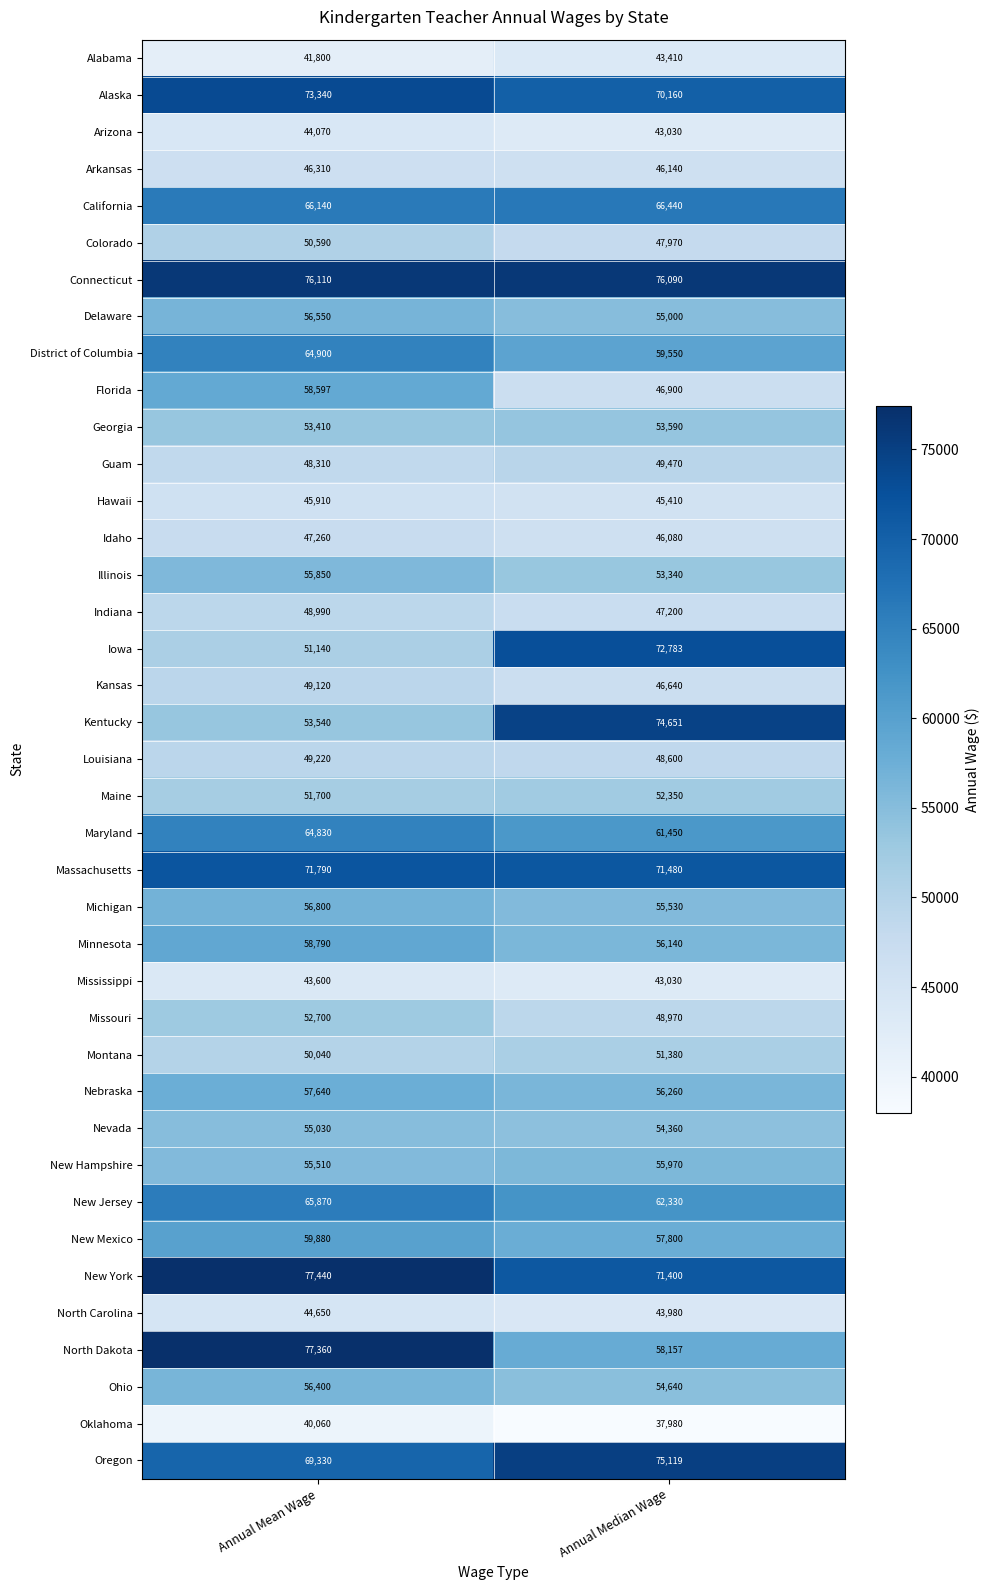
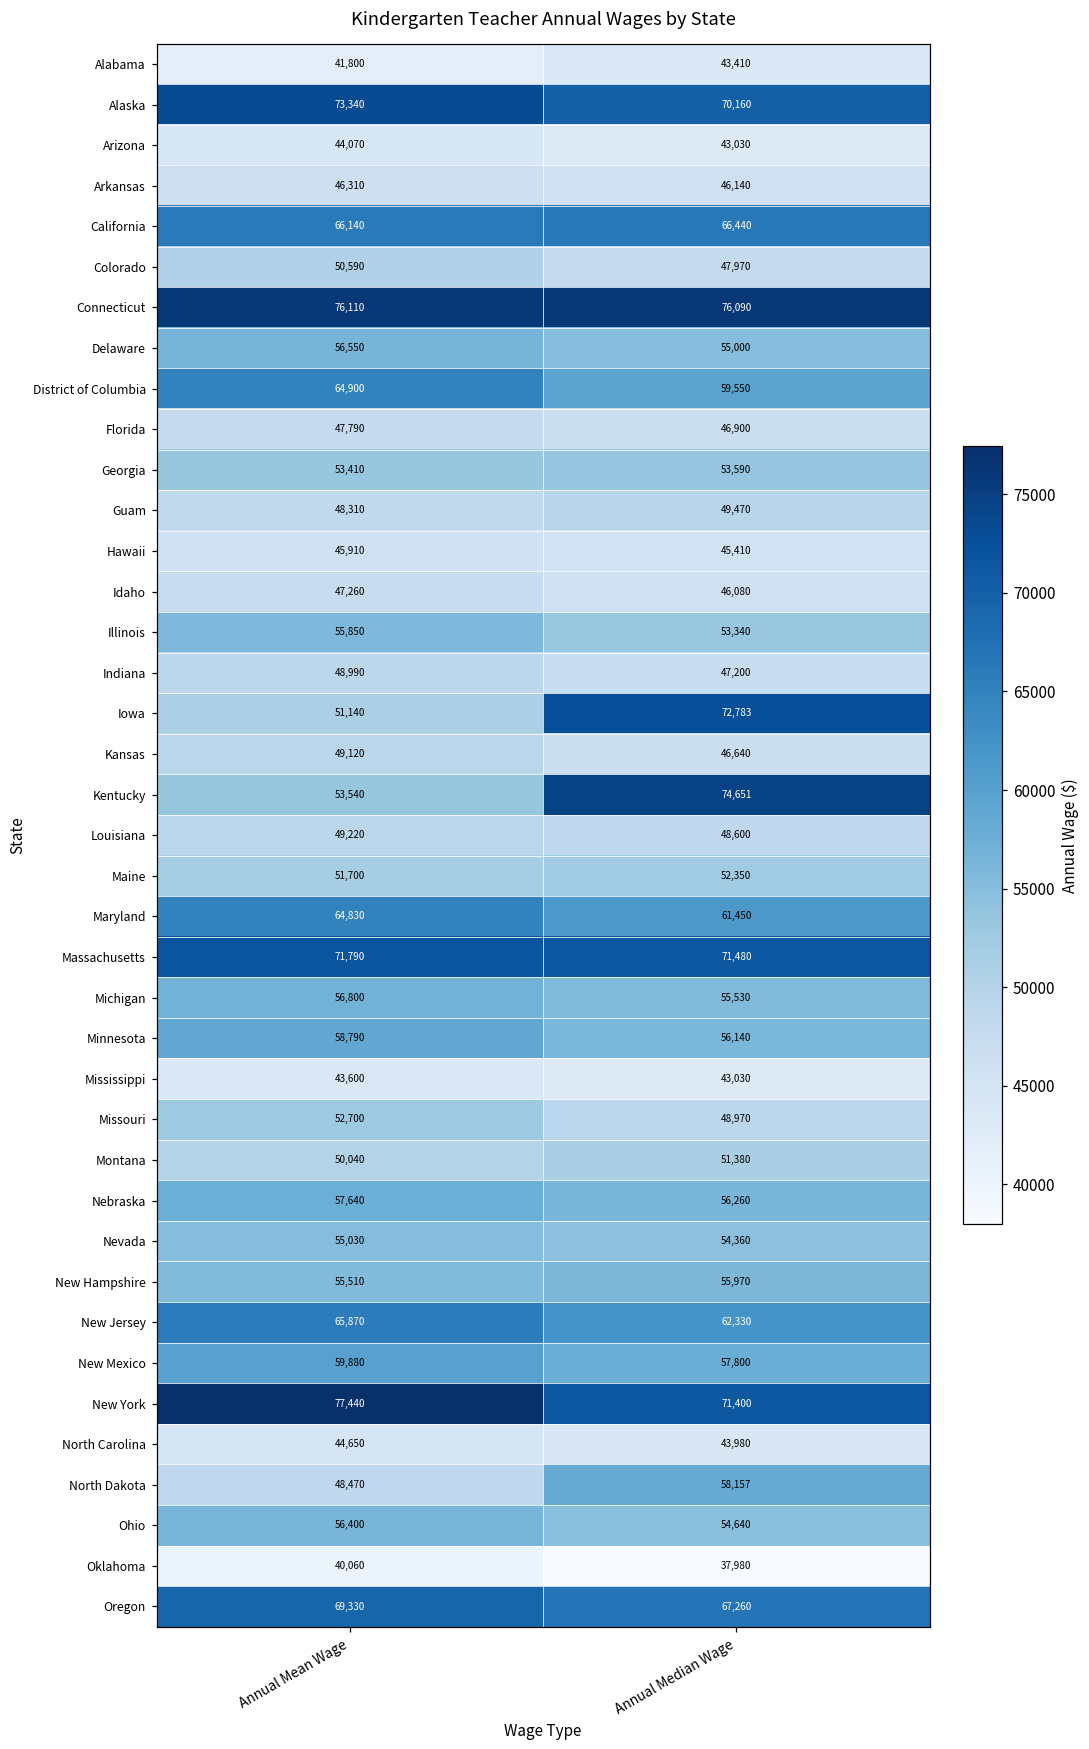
  {
    "Alabama": {
      "Annual Mean Wage": "41,800",
      "Annual Median Wage": "43,410"
    },
    "Alaska": {
      "Annual Mean Wage": "73,340",
      "Annual Median Wage": "70,160"
    },
    "Arizona": {
      "Annual Mean Wage": "44,070",
      "Annual Median Wage": "43,030"
    },
    "Arkansas": {
      "Annual Mean Wage": "46,310",
      "Annual Median Wage": "46,140"
    },
    "California": {
      "Annual Mean Wage": "66,140",
      "Annual Median Wage": "66,440"
    },
    "Colorado": {
      "Annual Mean Wage": "50,590",
      "Annual Median Wage": "47,970"
    },
    "Connecticut": {
      "Annual Mean Wage": "76,110",
      "Annual Median Wage": "76,090"
    },
    "Delaware": {
      "Annual Mean Wage": "56,550",
      "Annual Median Wage": "55,000"
    },
    "District of Columbia": {
      "Annual Mean Wage": "64,900",
      "Annual Median Wage": "59,550"
    },
    "Florida": {
-     "Annual Mean Wage": "58,597",
+     "Annual Mean Wage": "47,790",
      "Annual Median Wage": "46,900"
    },
    "Georgia": {
      "Annual Mean Wage": "53,410",
      "Annual Median Wage": "53,590"
    },
    "Guam": {
      "Annual Mean Wage": "48,310",
      "Annual Median Wage": "49,470"
    },
    "Hawaii": {
      "Annual Mean Wage": "45,910",
      "Annual Median Wage": "45,410"
    },
    "Idaho": {
      "Annual Mean Wage": "47,260",
      "Annual Median Wage": "46,080"
    },
    "Illinois": {
      "Annual Mean Wage": "55,850",
      "Annual Median Wage": "53,340"
    },
    "Indiana": {
      "Annual Mean Wage": "48,990",
      "Annual Median Wage": "47,200"
    },
    "Iowa": {
      "Annual Mean Wage": "51,140",
      "Annual Median Wage": "72,783"
    },
    "Kansas": {
      "Annual Mean Wage": "49,120",
      "Annual Median Wage": "46,640"
    },
    "Kentucky": {
      "Annual Mean Wage": "53,540",
      "Annual Median Wage": "74,651"
    },
    "Louisiana": {
      "Annual Mean Wage": "49,220",
      "Annual Median Wage": "48,600"
    },
    "Maine": {
      "Annual Mean Wage": "51,700",
      "Annual Median Wage": "52,350"
    },
    "Maryland": {
      "Annual Mean Wage": "64,830",
      "Annual Median Wage": "61,450"
    },
    "Massachusetts": {
      "Annual Mean Wage": "71,790",
      "Annual Median Wage": "71,480"
    },
    "Michigan": {
      "Annual Mean Wage": "56,800",
      "Annual Median Wage": "55,530"
    },
    "Minnesota": {
      "Annual Mean Wage": "58,790",
      "Annual Median Wage": "56,140"
    },
    "Mississippi": {
      "Annual Mean Wage": "43,600",
      "Annual Median Wage": "43,030"
    },
    "Missouri": {
      "Annual Mean Wage": "52,700",
      "Annual Median Wage": "48,970"
    },
    "Montana": {
      "Annual Mean Wage": "50,040",
      "Annual Median Wage": "51,380"
    },
    "Nebraska": {
      "Annual Mean Wage": "57,640",
      "Annual Median Wage": "56,260"
    },
    "Nevada": {
      "Annual Mean Wage": "55,030",
      "Annual Median Wage": "54,360"
    },
    "New Hampshire": {
      "Annual Mean Wage": "55,510",
      "Annual Median Wage": "55,970"
    },
    "New Jersey": {
      "Annual Mean Wage": "65,870",
      "Annual Median Wage": "62,330"
    },
    "New Mexico": {
      "Annual Mean Wage": "59,880",
      "Annual Median Wage": "57,800"
    },
    "New York": {
      "Annual Mean Wage": "77,440",
      "Annual Median Wage": "71,400"
    },
    "North Carolina": {
      "Annual Mean Wage": "44,650",
      "Annual Median Wage": "43,980"
    },
    "North Dakota": {
-     "Annual Mean Wage": "77,360",
+     "Annual Mean Wage": "48,470",
      "Annual Median Wage": "58,157"
    },
    "Ohio": {
      "Annual Mean Wage": "56,400",
      "Annual Median Wage": "54,640"
    },
    "Oklahoma": {
      "Annual Mean Wage": "40,060",
      "Annual Median Wage": "37,980"
    },
    "Oregon": {
      "Annual Mean Wage": "69,330",
-     "Annual Median Wage": "75,119"
+     "Annual Median Wage": "67,260"
    }
  }
